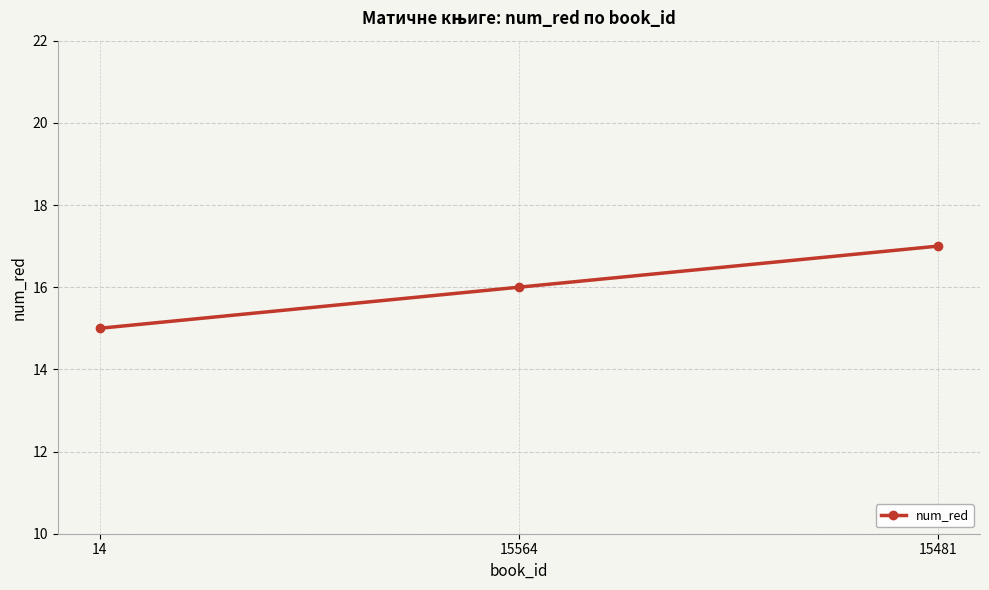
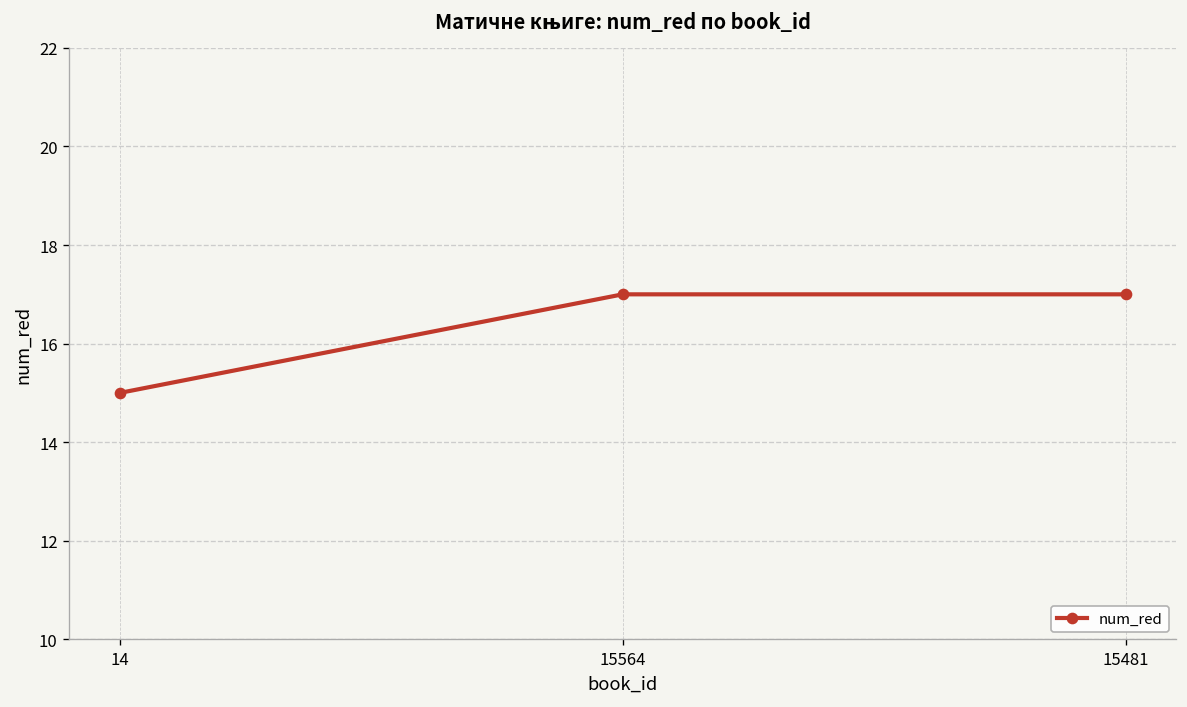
  {
    "14": 15,
-   "15564": 16,
+   "15564": 17,
    "15481": 17
  }
